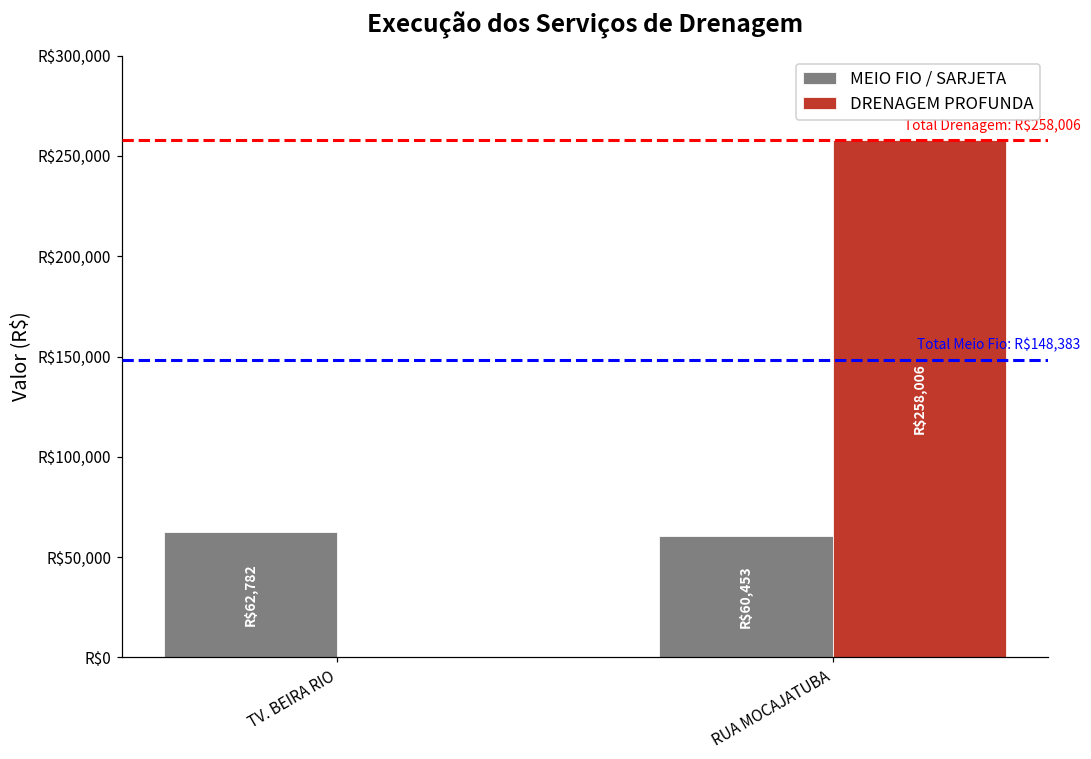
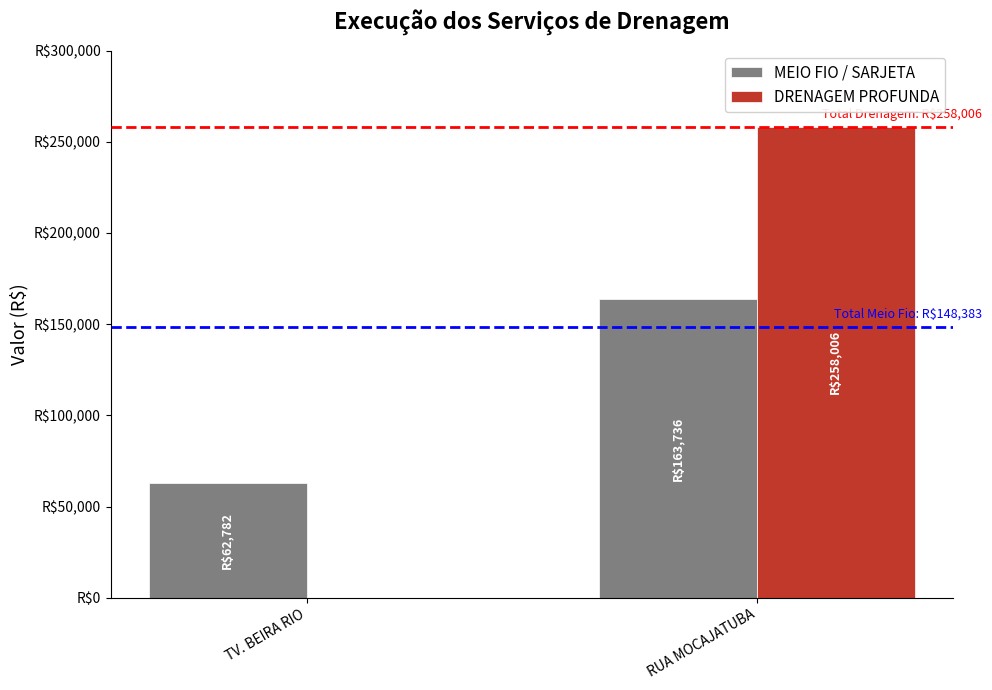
  {
    "MEIO FIO / SARJETA": {
      "TV. BEIRA RIO": "$62,782",
-     "RUA MOCAJATUBA": "$60,453"
+     "RUA MOCAJATUBA": "$163,736"
    },
    "DRENAGEM PROFUNDA": {
      "RUA MOCAJATUBA": "$258,006"
    }
  }
